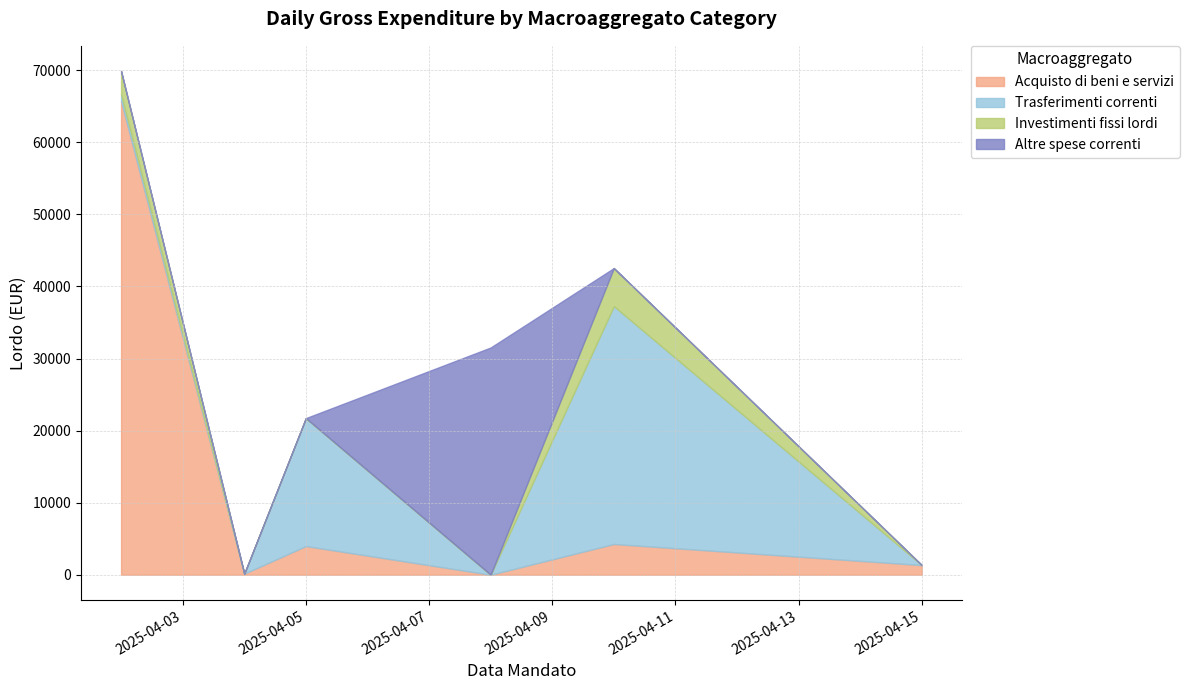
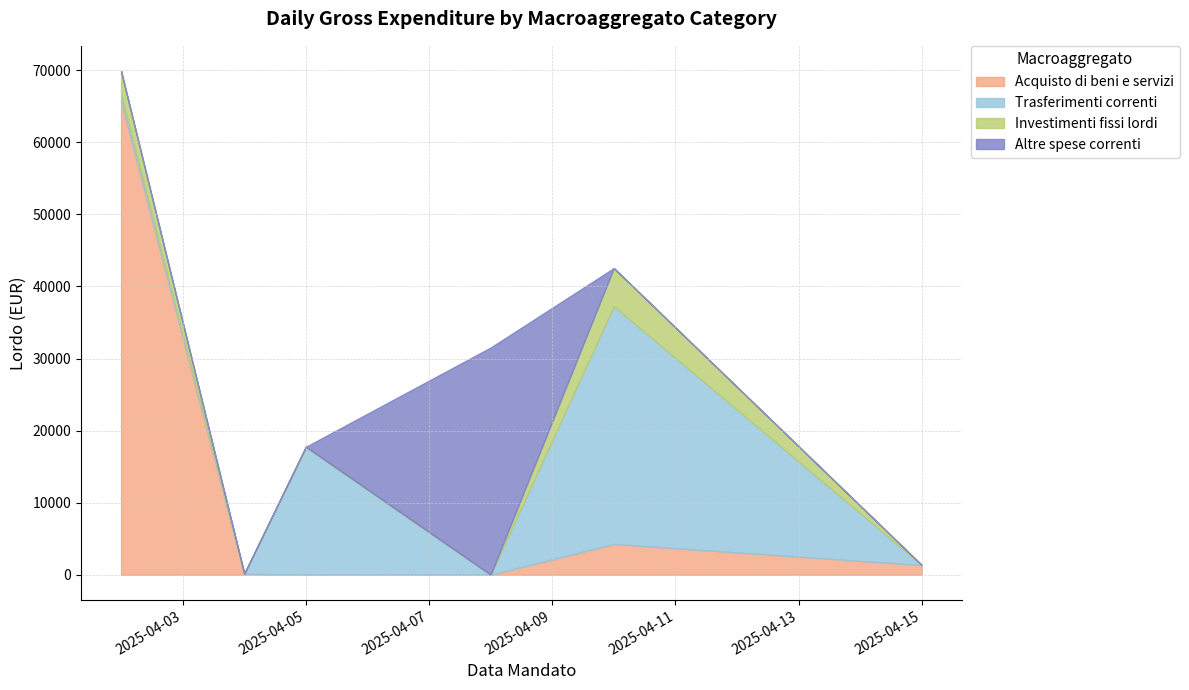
  {
    "Acquisto di beni e servizi": {
-     "2025-04-05": 4000
+     "2025-04-05": 0
    }
  }
